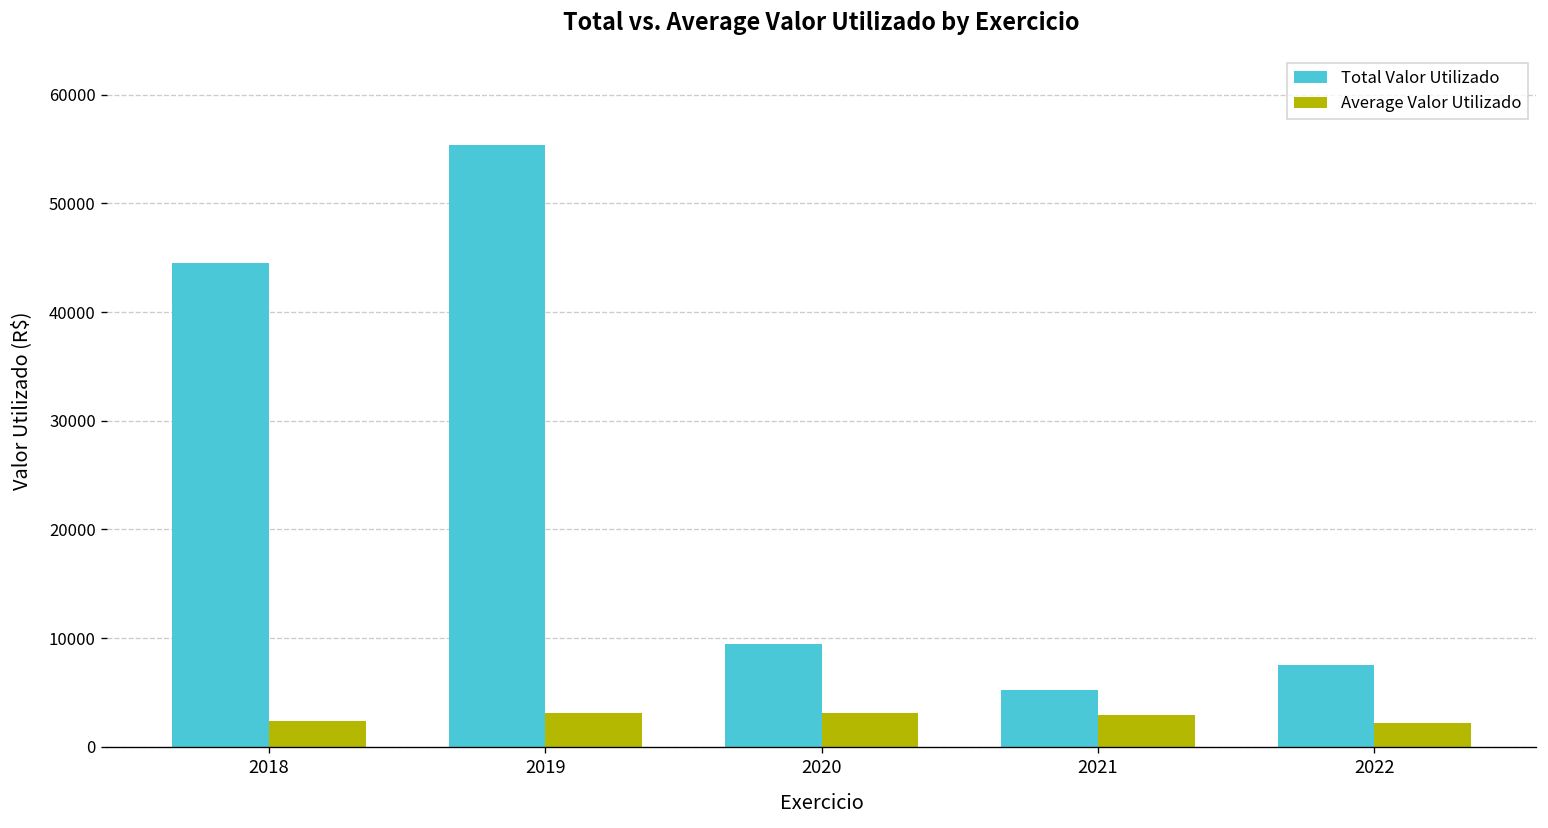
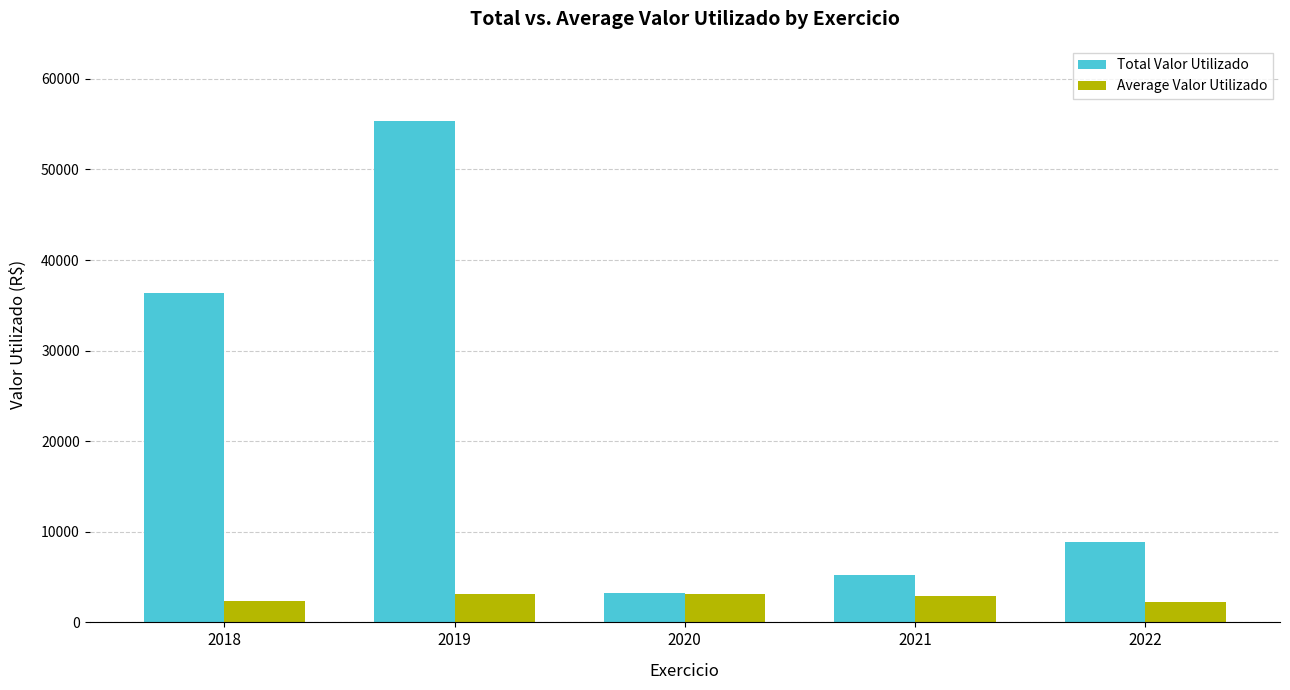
  {
    "Total Valor Utilizado": {
-     "2018": 45000,
+     "2018": 36000,
      "2019": 55000,
-     "2020": 9000,
+     "2020": 3000,
      "2021": 5000,
-     "2022": 8000
+     "2022": 9000
    },
    "Average Valor Utilizado": {
      "2018": 2000,
      "2019": 3000,
      "2020": 3000,
      "2021": 3000,
      "2022": 2000
    }
  }
